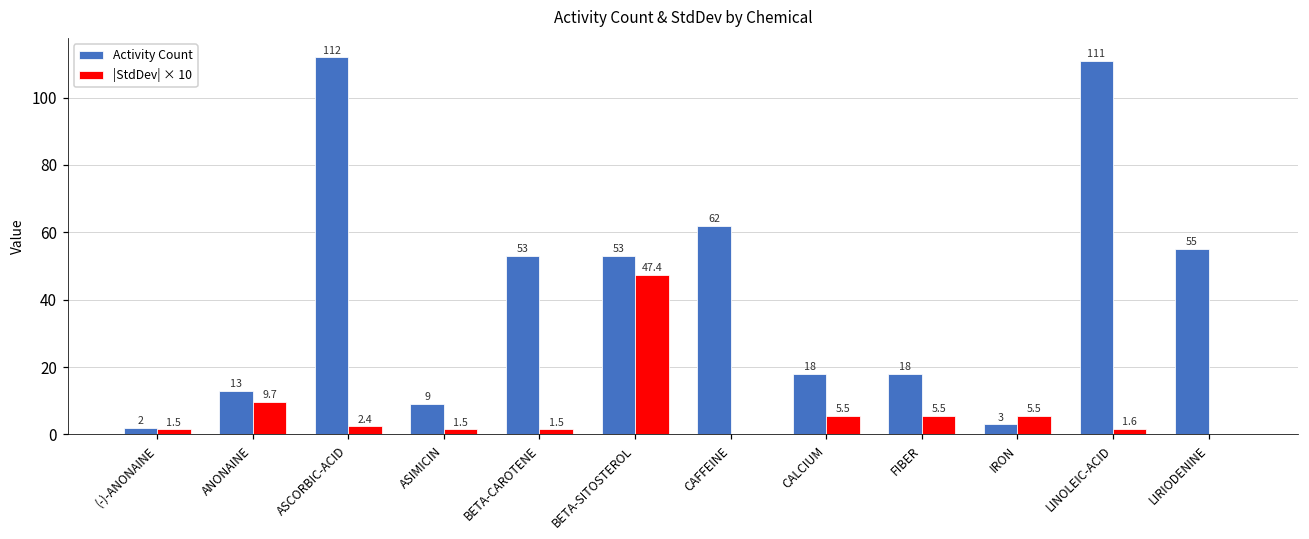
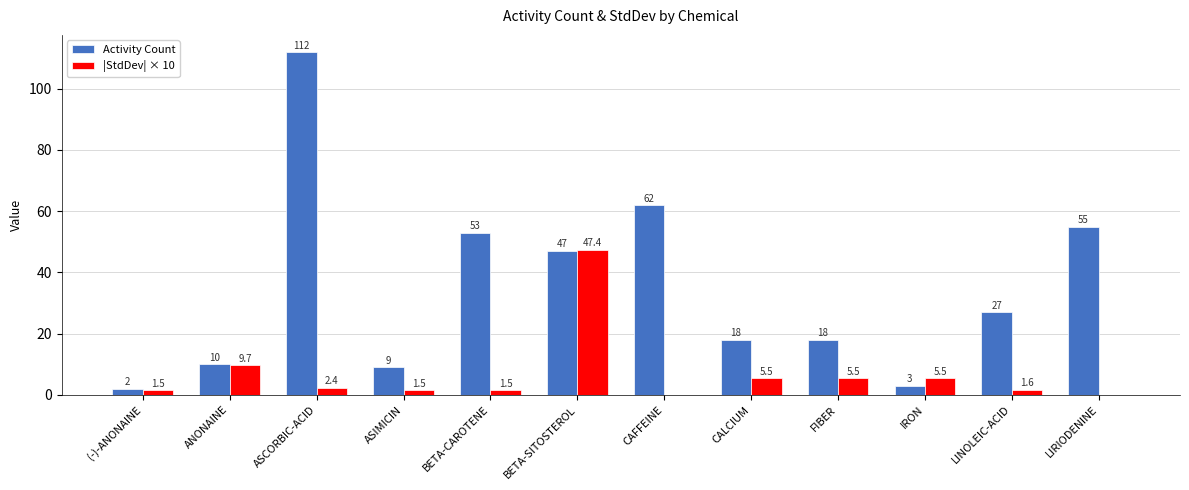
  {
    "Activity Count": {
      "(-)-ANONAINE": 2,
-     "ANONAINE": 13,
+     "ANONAINE": 10,
      "ASCORBIC-ACID": 112,
      "ASIMICIN": 9,
      "BETA-CAROTENE": 53,
-     "BETA-SITOSTEROL": 53,
+     "BETA-SITOSTEROL": 47,
      "CAFFEINE": 62,
      "CALCIUM": 18,
      "FIBER": 18,
      "IRON": 3,
-     "LINOLEIC-ACID": 111,
+     "LINOLEIC-ACID": 27,
      "LIRIODENINE": 55
    },
    "|StdDev| × 10": {
      "(-)-ANONAINE": 1.5,
      "ANONAINE": 9.7,
      "ASCORBIC-ACID": 2.4,
      "ASIMICIN": 1.5,
      "BETA-CAROTENE": 1.5,
      "BETA-SITOSTEROL": 47.4,
      "CALCIUM": 5.5,
      "FIBER": 5.5,
      "IRON": 5.5,
      "LINOLEIC-ACID": 1.6
    }
  }
